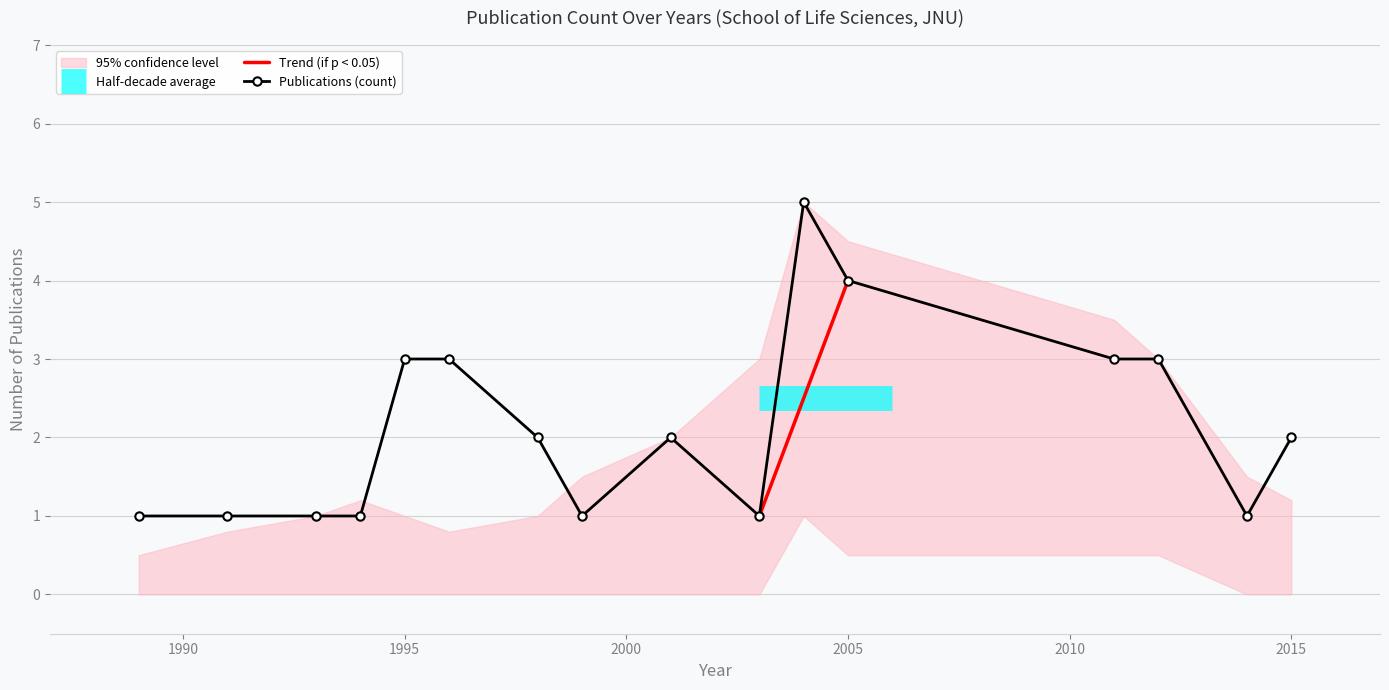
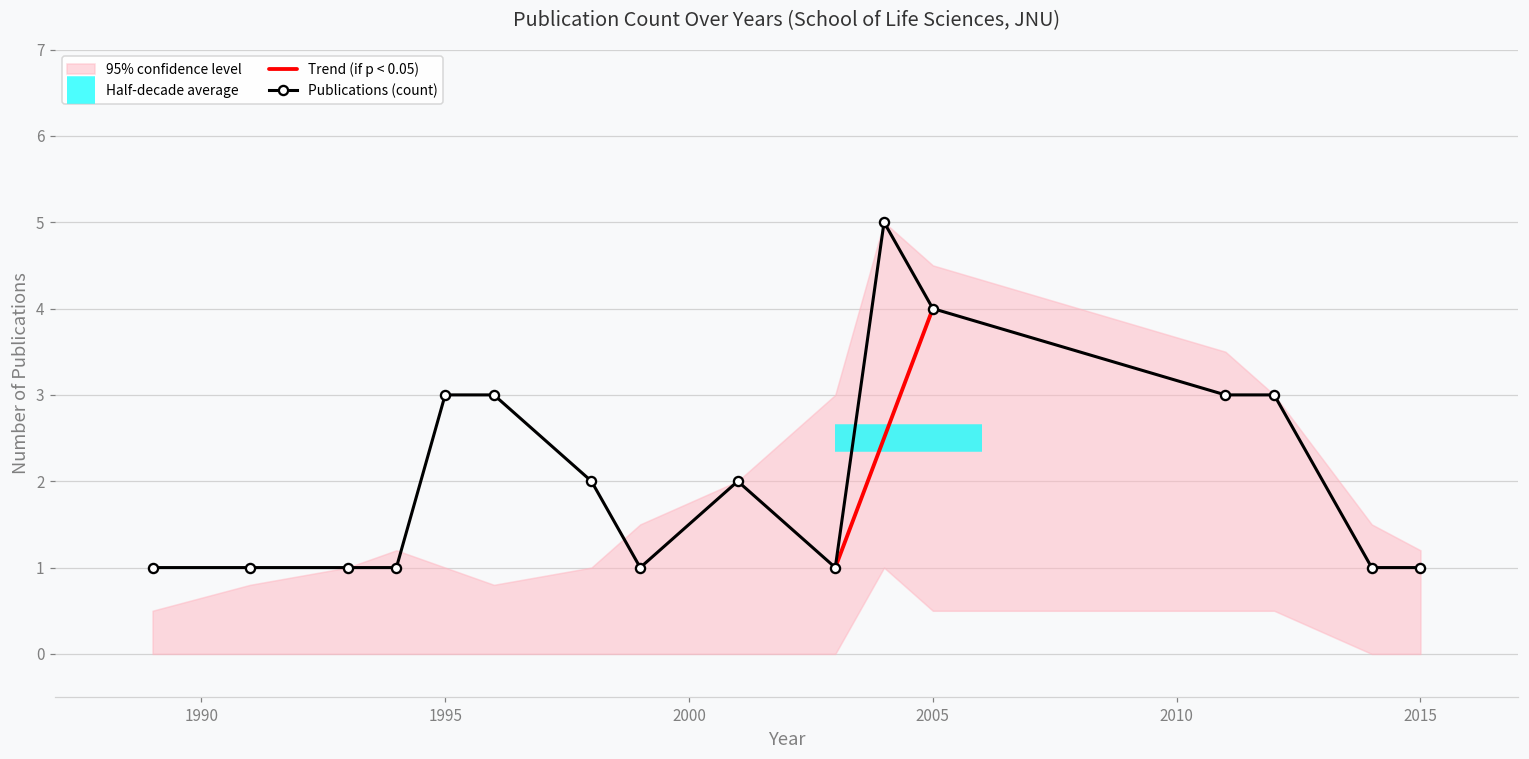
  {
    "Publications (count)": {
      "1995": 3,
-     "2015": 2
+     "2015": 1
    }
  }
